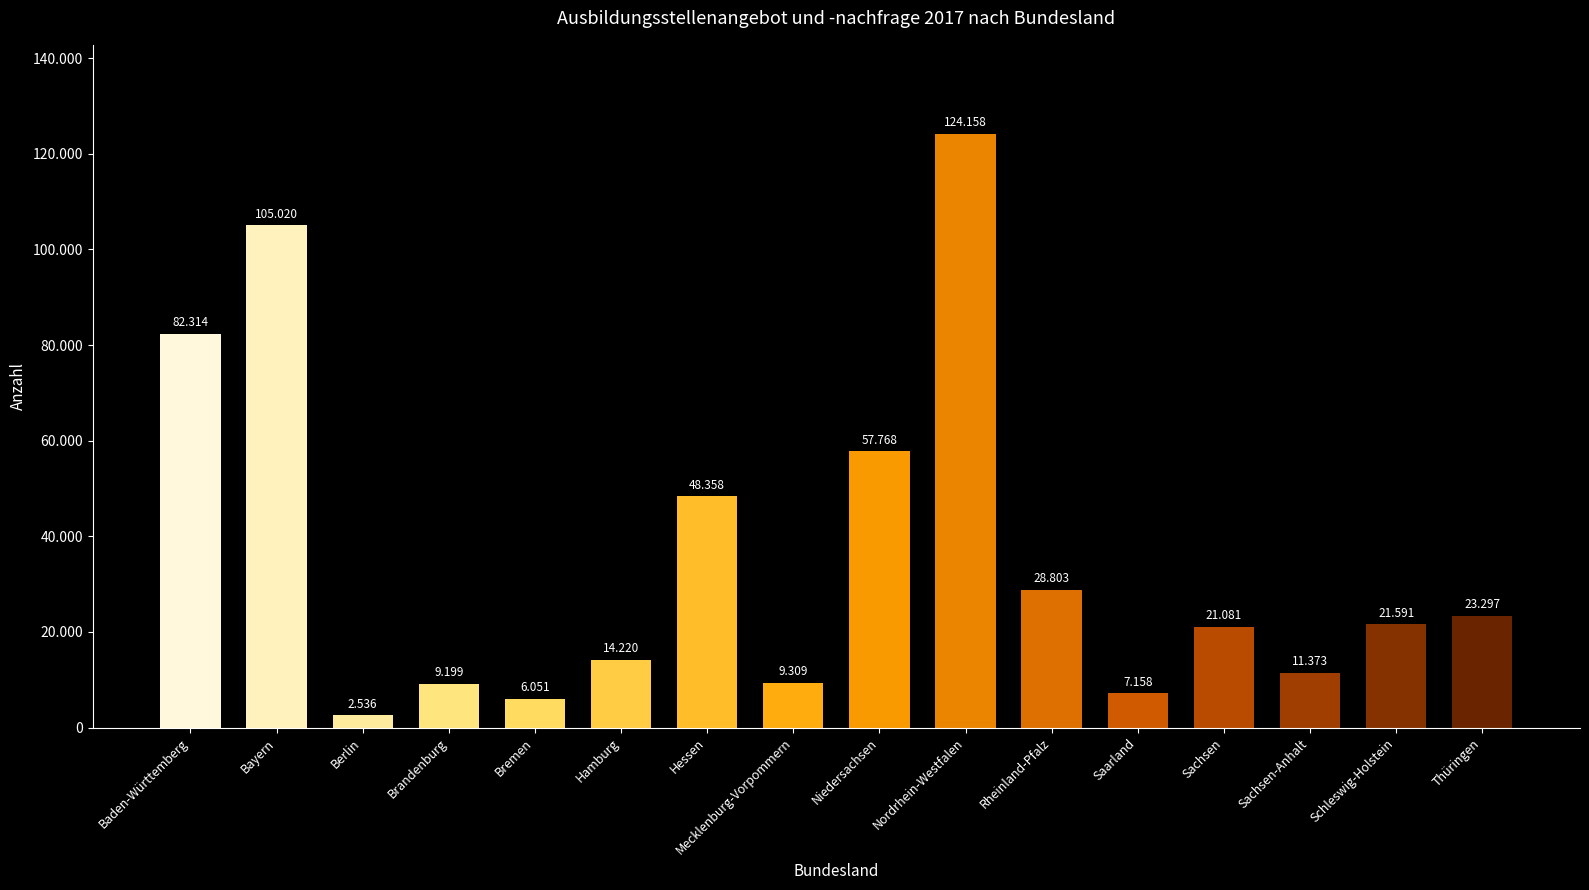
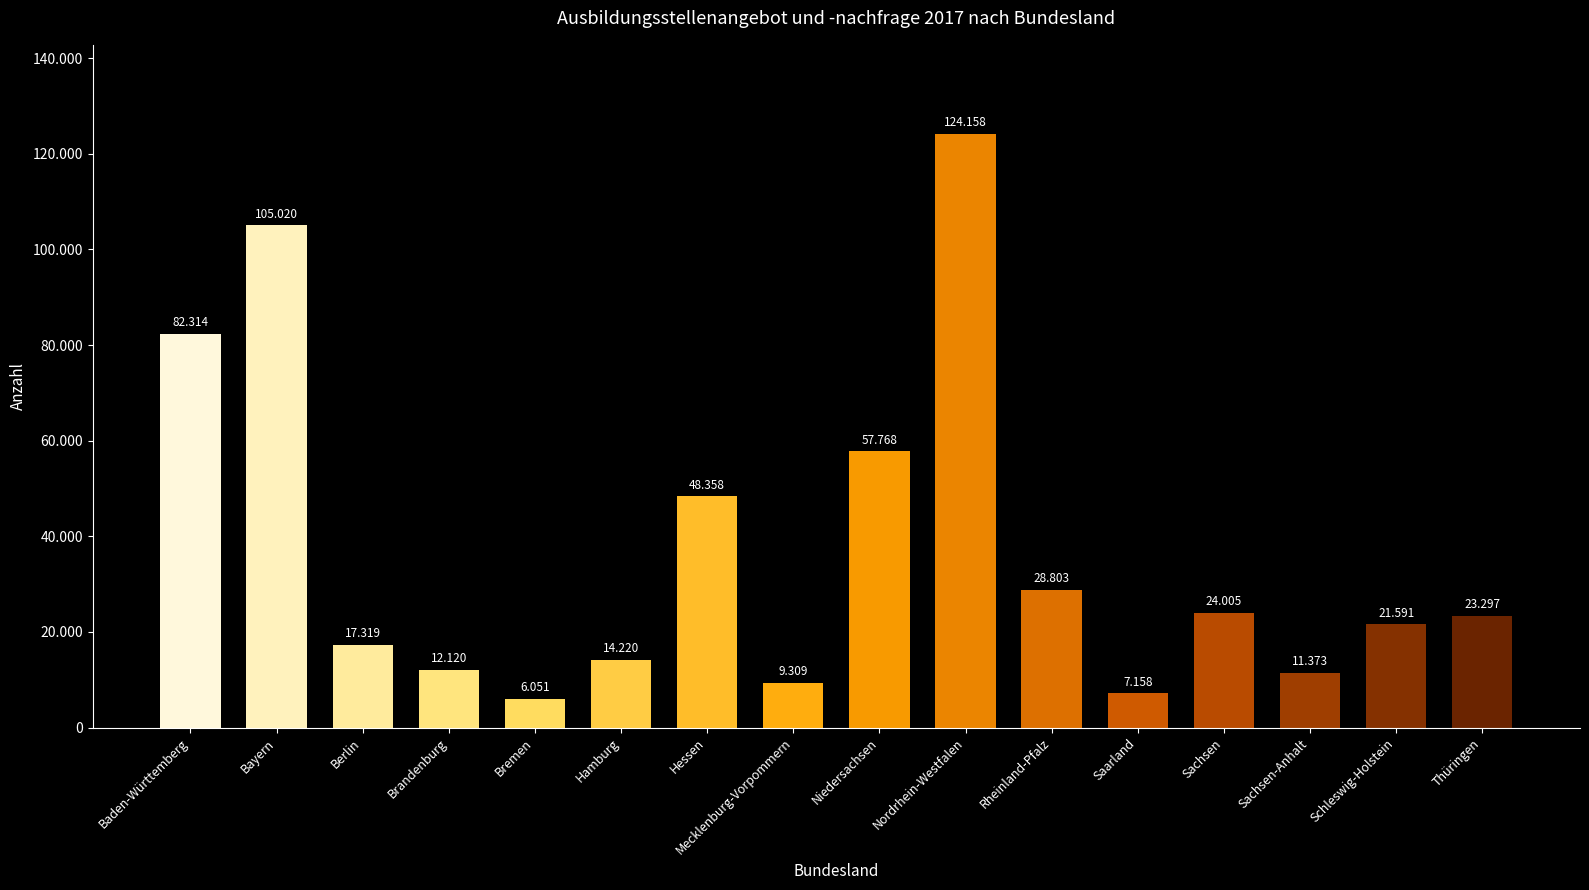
  {
-   "Berlin": 2.536,
-   "Brandenburg": 9.199,
-   "Sachsen": 21.081
+   "Berlin": 17.319,
+   "Brandenburg": 12.120,
+   "Sachsen": 24.005
  }
